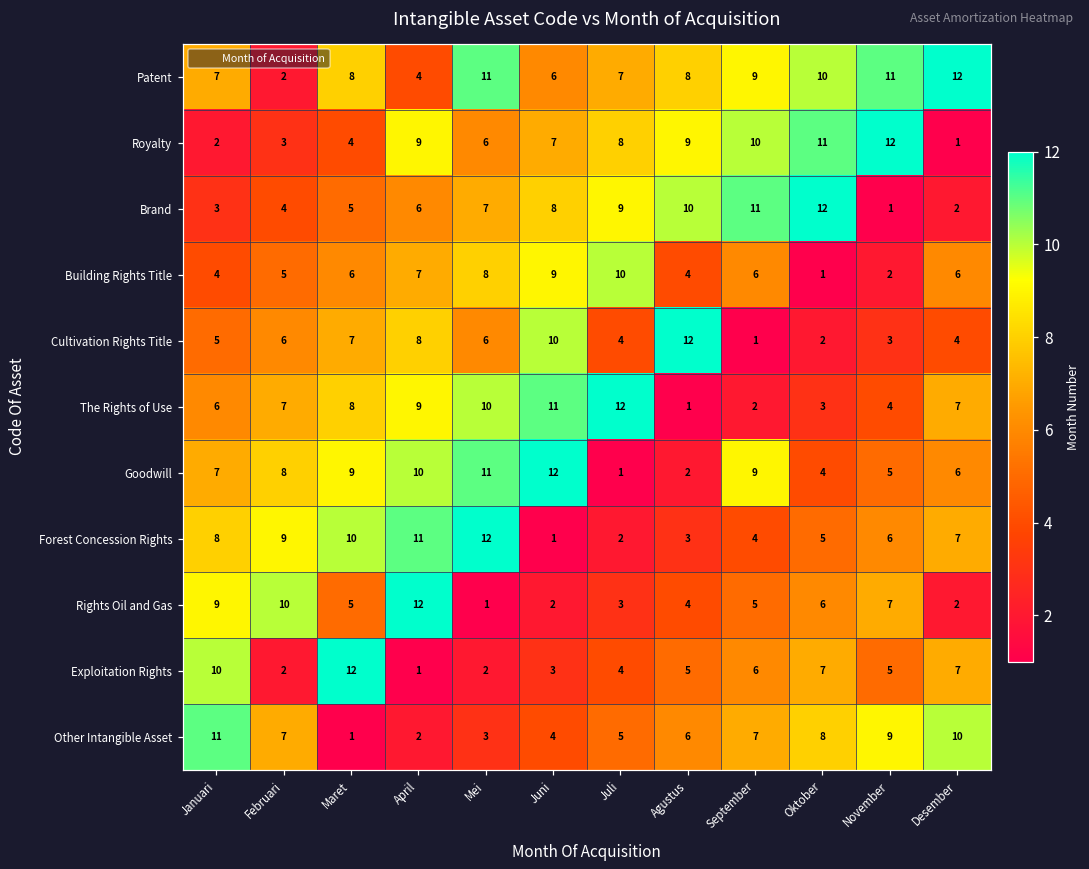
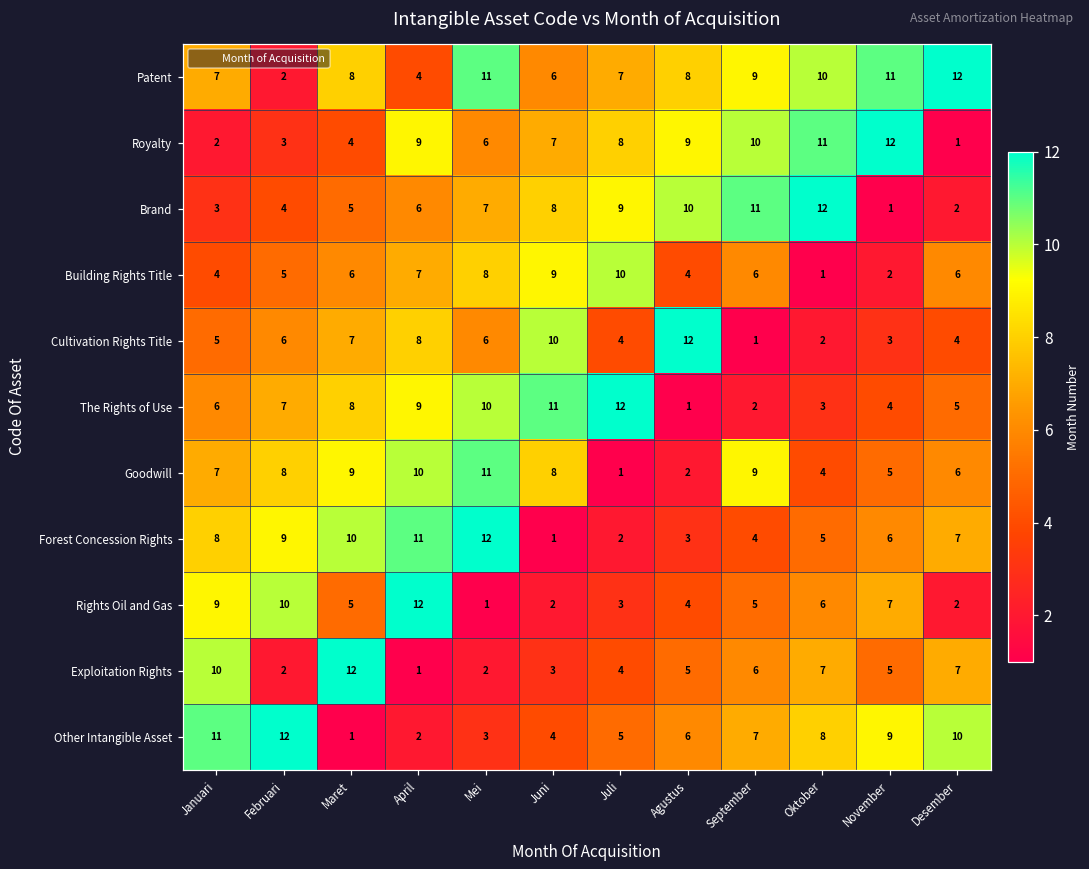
  {
    "Patent": {
      "Januari": 7,
      "Februari": 2,
      "Maret": 8,
      "April": 4,
      "Mei": 11,
      "Juni": 6,
      "Juli": 7,
      "Agustus": 8,
      "September": 9,
      "Oktober": 10,
      "November": 11,
      "Desember": 12
    },
    "Royalty": {
      "Januari": 2,
      "Februari": 3,
      "Maret": 4,
      "April": 9,
      "Mei": 6,
      "Juni": 7,
      "Juli": 8,
      "Agustus": 9,
      "September": 10,
      "Oktober": 11,
      "November": 12,
      "Desember": 1
    },
    "Brand": {
      "Januari": 3,
      "Februari": 4,
      "Maret": 5,
      "April": 6,
      "Mei": 7,
      "Juni": 8,
      "Juli": 9,
      "Agustus": 10,
      "September": 11,
      "Oktober": 12,
      "November": 1,
      "Desember": 2
    },
    "Building Rights Title": {
      "Januari": 4,
      "Februari": 5,
      "Maret": 6,
      "April": 7,
      "Mei": 8,
      "Juni": 9,
      "Juli": 10,
      "Agustus": 4,
      "September": 6,
      "Oktober": 1,
      "November": 2,
      "Desember": 6
    },
    "Cultivation Rights Title": {
      "Januari": 5,
      "Februari": 6,
      "Maret": 7,
      "April": 8,
      "Mei": 6,
      "Juni": 10,
      "Juli": 4,
      "Agustus": 12,
      "September": 1,
      "Oktober": 2,
      "November": 3,
      "Desember": 4
    },
    "The Rights of Use": {
      "Januari": 6,
      "Februari": 7,
      "Maret": 8,
      "April": 9,
      "Mei": 10,
      "Juni": 11,
      "Juli": 12,
      "Agustus": 1,
      "September": 2,
      "Oktober": 3,
      "November": 4,
-     "Desember": 7
+     "Desember": 5
    },
    "Goodwill": {
      "Januari": 7,
      "Februari": 8,
      "Maret": 9,
      "April": 10,
      "Mei": 11,
-     "Juni": 12,
+     "Juni": 8,
      "Juli": 1,
      "Agustus": 2,
      "September": 9,
      "Oktober": 4,
      "November": 5,
      "Desember": 6
    },
    "Forest Concession Rights": {
      "Januari": 8,
      "Februari": 9,
      "Maret": 10,
      "April": 11,
      "Mei": 12,
      "Juni": 1,
      "Juli": 2,
      "Agustus": 3,
      "September": 4,
      "Oktober": 5,
      "November": 6,
      "Desember": 7
    },
    "Rights Oil and Gas": {
      "Januari": 9,
      "Februari": 10,
      "Maret": 5,
      "April": 12,
      "Mei": 1,
      "Juni": 2,
      "Juli": 3,
      "Agustus": 4,
      "September": 5,
      "Oktober": 6,
      "November": 7,
      "Desember": 2
    },
    "Exploitation Rights": {
      "Januari": 10,
      "Februari": 2,
      "Maret": 12,
      "April": 1,
      "Mei": 2,
      "Juni": 3,
      "Juli": 4,
      "Agustus": 5,
      "September": 6,
      "Oktober": 7,
      "November": 5,
      "Desember": 7
    },
    "Other Intangible Asset": {
      "Januari": 11,
-     "Februari": 7,
+     "Februari": 12,
      "Maret": 1,
      "April": 2,
      "Mei": 3,
      "Juni": 4,
      "Juli": 5,
      "Agustus": 6,
      "September": 7,
      "Oktober": 8,
      "November": 9,
      "Desember": 10
    }
  }
